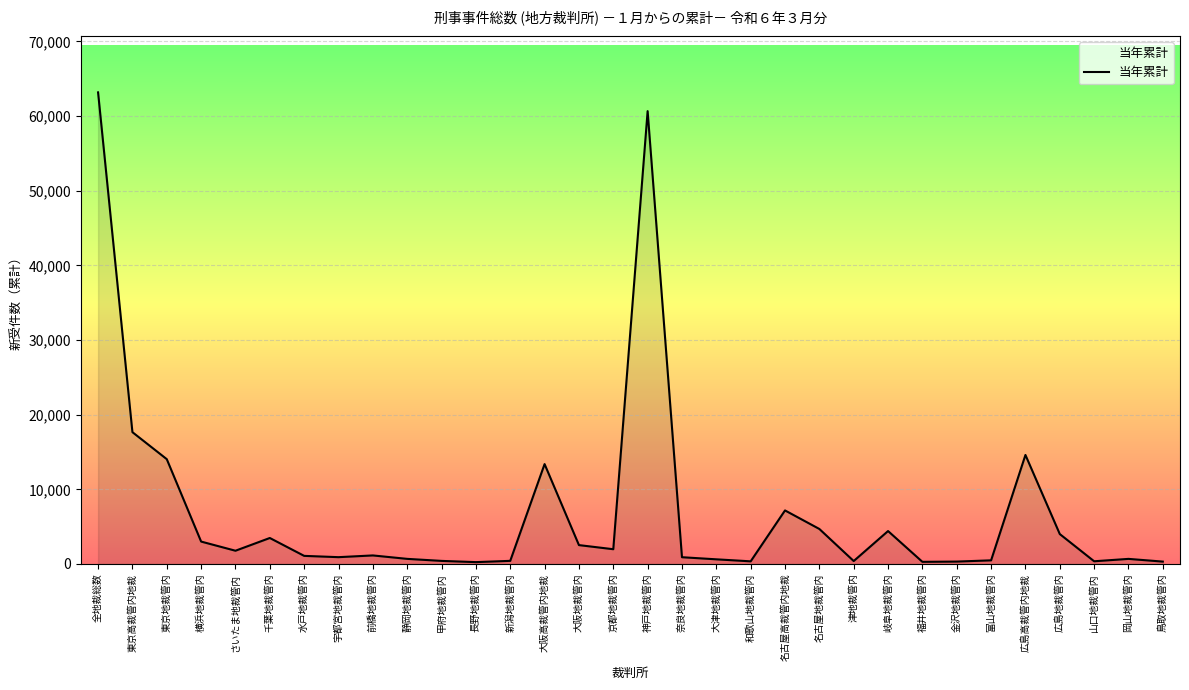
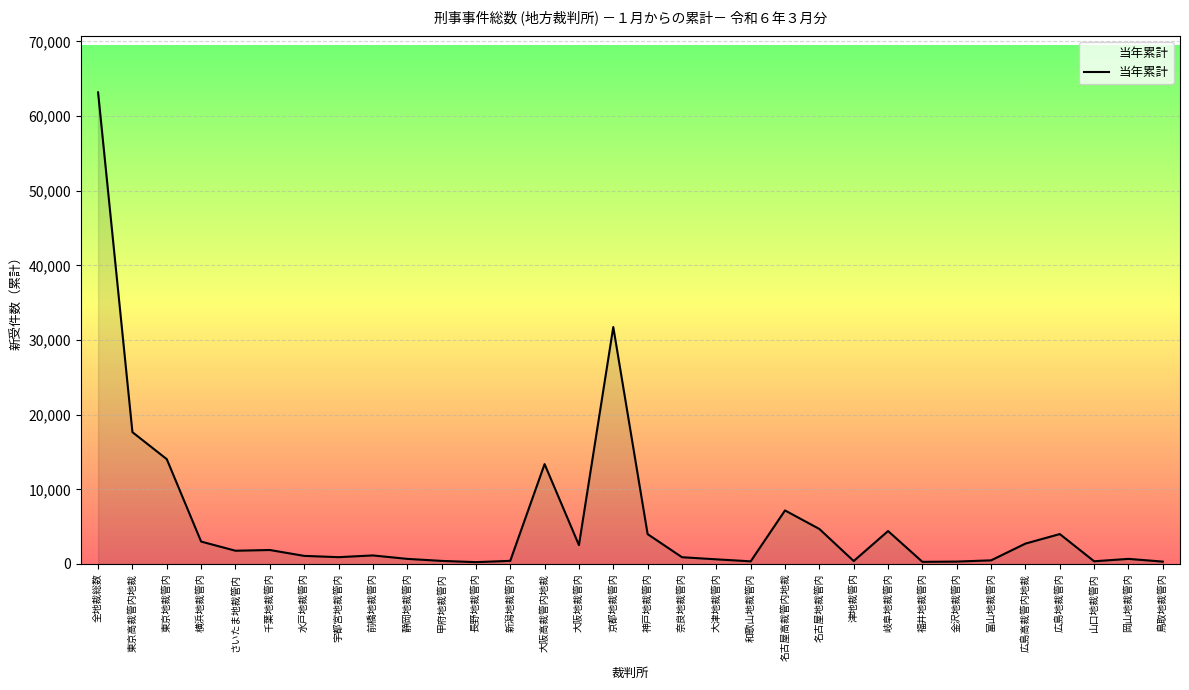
  {
    "全地裁総数": "63,000",
    "東京高裁管内地裁": "18,000",
    "東京地裁管内": "14,000",
    "横浜地裁管内": "3,000",
    "さいたま地裁管内": "2,000",
-   "千葉地裁管内": "3,000",
+   "千葉地裁管内": "2,000",
    "水戸地裁管内": "1,000",
    "宇都宮地裁管内": "1,000",
    "前橋地裁管内": "1,000",
    "静岡地裁管内": "1,000",
    "甲府地裁管内": "0",
    "長野地裁管内": "0",
    "新潟地裁管内": "0",
    "大阪高裁管内地裁": "13,000",
    "大阪地裁管内": "3,000",
-   "京都地裁管内": "2,000",
-   "神戸地裁管内": "61,000",
+   "京都地裁管内": "32,000",
+   "神戸地裁管内": "4,000",
    "奈良地裁管内": "1,000",
    "大津地裁管内": "1,000",
    "和歌山地裁管内": "0",
    "名古屋高裁管内地裁": "7,000",
    "名古屋地裁管内": "5,000",
    "津地裁管内": "0",
    "岐阜地裁管内": "4,000",
    "福井地裁管内": "0",
    "金沢地裁管内": "0",
    "富山地裁管内": "0",
-   "広島高裁管内地裁": "15,000",
+   "広島高裁管内地裁": "3,000",
    "広島地裁管内": "4,000",
    "山口地裁管内": "0",
    "岡山地裁管内": "1,000",
    "鳥取地裁管内": "0"
  }
